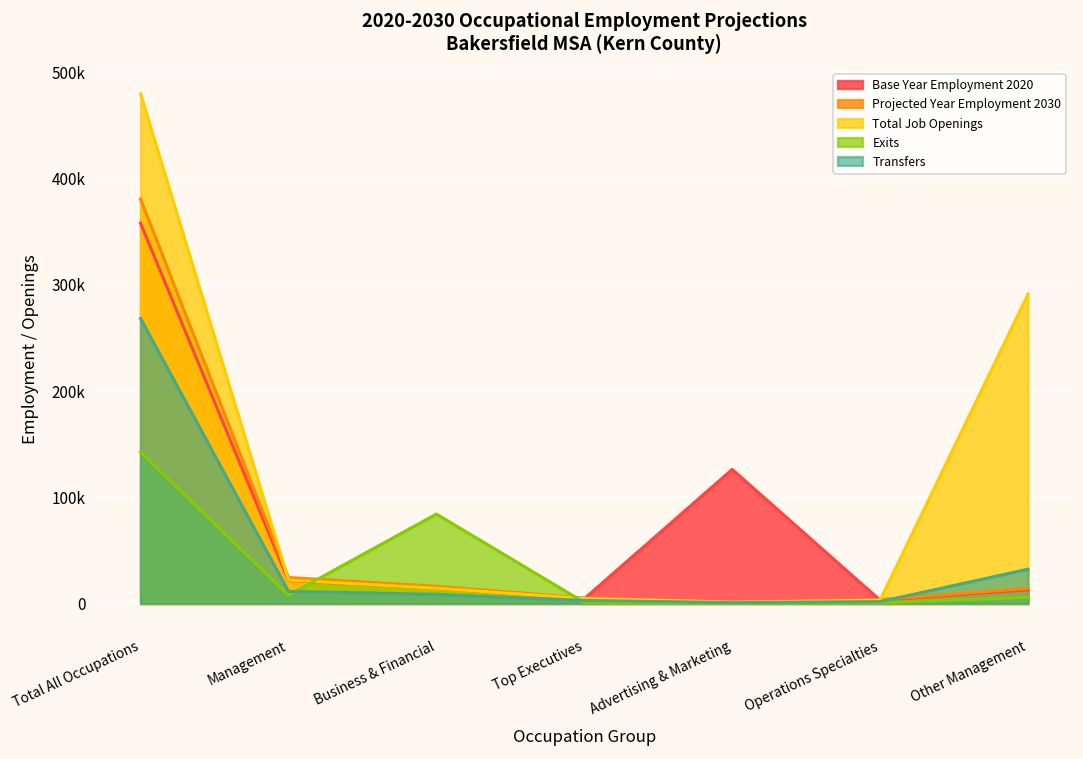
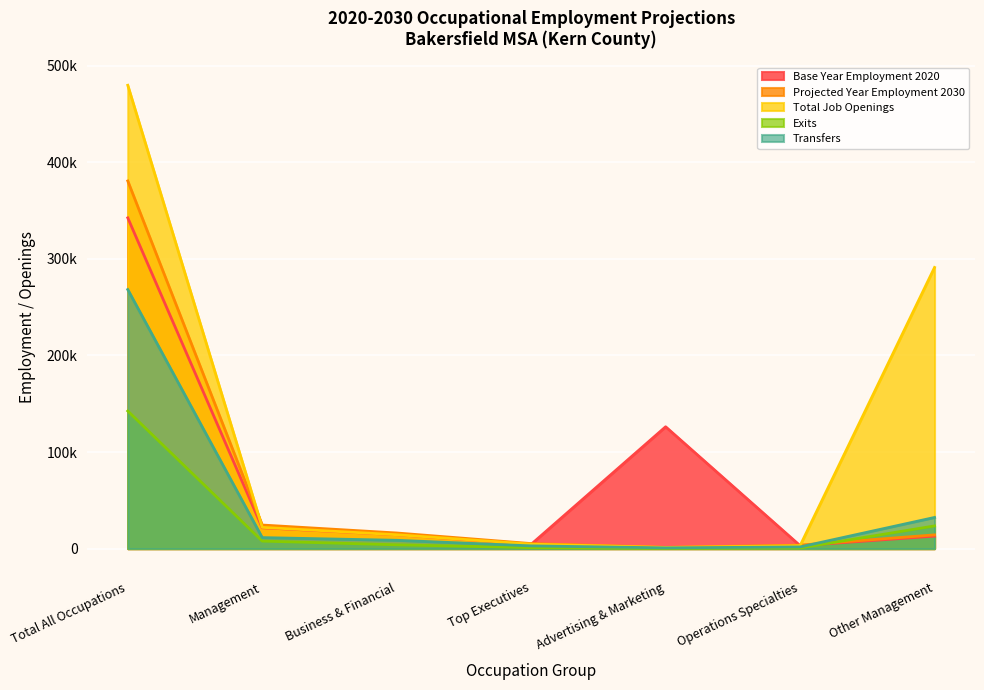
  {
    "Base Year Employment 2020": {
-     "Total All Occupations": 360000,
+     "Total All Occupations": 340000,
      "Advertising & Marketing": 130000
    },
    "Projected Year Employment 2030": {
      "Total All Occupations": 380000
    },
    "Total Job Openings": {
      "Total All Occupations": 480000,
      "Other Management": 290000
    },
    "Exits": {
      "Total All Occupations": 140000,
      "Management": 10000,
-     "Business & Financial": 80000,
-     "Other Management": 10000
+     "Business & Financial": 0,
+     "Other Management": 20000
    },
    "Transfers": {
      "Total All Occupations": 270000,
      "Management": 10000,
      "Business & Financial": 10000,
      "Other Management": 30000
    }
  }
